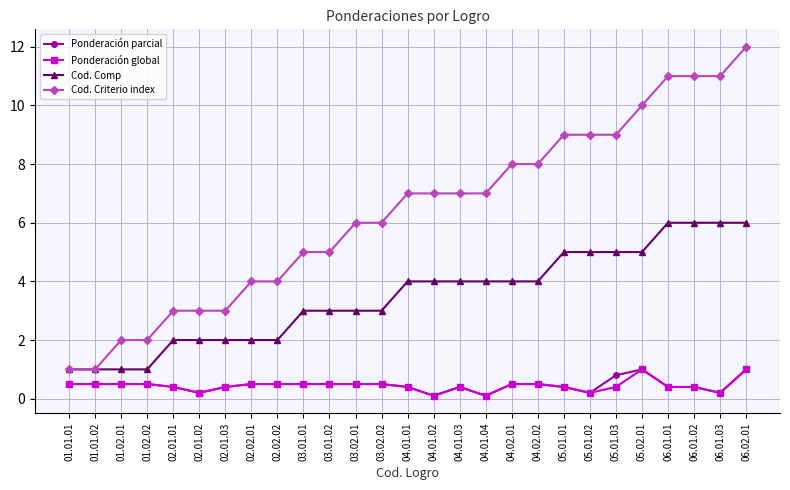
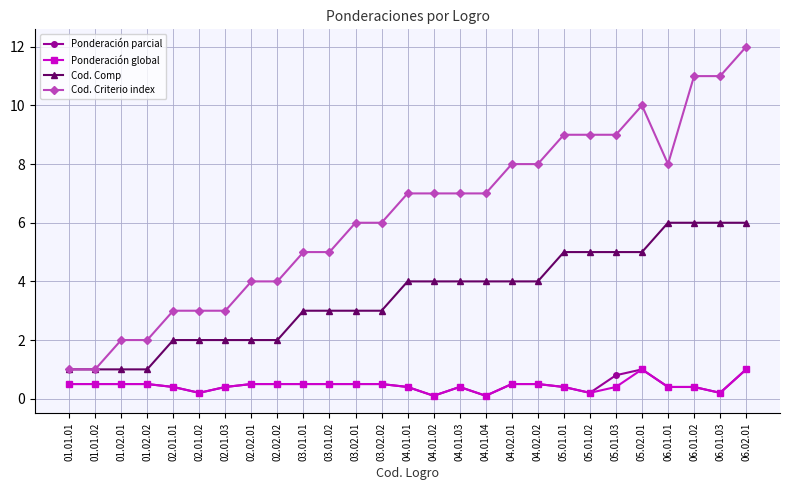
  {
    "Ponderación parcial": {
      "05.01.03": 0.8
    },
    "Ponderación global": {
      "05.01.03": 0.4
    },
    "Cod. Comp": {
      "01.02.01": 1,
      "01.02.02": 1,
      "02.01.01": 2,
      "02.01.02": 2,
      "02.01.03": 2,
      "02.02.01": 2,
      "02.02.02": 2,
      "03.01.01": 3,
      "03.01.02": 3,
      "03.02.01": 3,
      "03.02.02": 3,
      "04.01.01": 4,
      "04.01.02": 4,
      "04.01.03": 4,
      "04.01.04": 4,
      "04.02.01": 4,
      "04.02.02": 4,
      "05.01.01": 5,
      "05.01.02": 5,
      "05.01.03": 5,
      "05.02.01": 5,
      "06.01.01": 6,
      "06.01.02": 6,
      "06.01.03": 6,
      "06.02.01": 6
    },
    "Cod. Criterio index": {
      "01.02.01": 2,
      "01.02.02": 2,
      "02.01.01": 3,
      "02.01.02": 3,
      "02.01.03": 3,
      "02.02.01": 4,
      "02.02.02": 4,
      "03.01.01": 5,
      "03.01.02": 5,
      "03.02.01": 6,
      "03.02.02": 6,
      "04.01.01": 7,
      "04.01.02": 7,
      "04.01.03": 7,
      "04.01.04": 7,
      "04.02.01": 8,
      "04.02.02": 8,
      "05.01.01": 9,
      "05.01.02": 9,
      "05.01.03": 9,
      "05.02.01": 10,
-     "06.01.01": 11,
+     "06.01.01": 8,
      "06.01.02": 11,
      "06.01.03": 11,
      "06.02.01": 12
    }
  }
